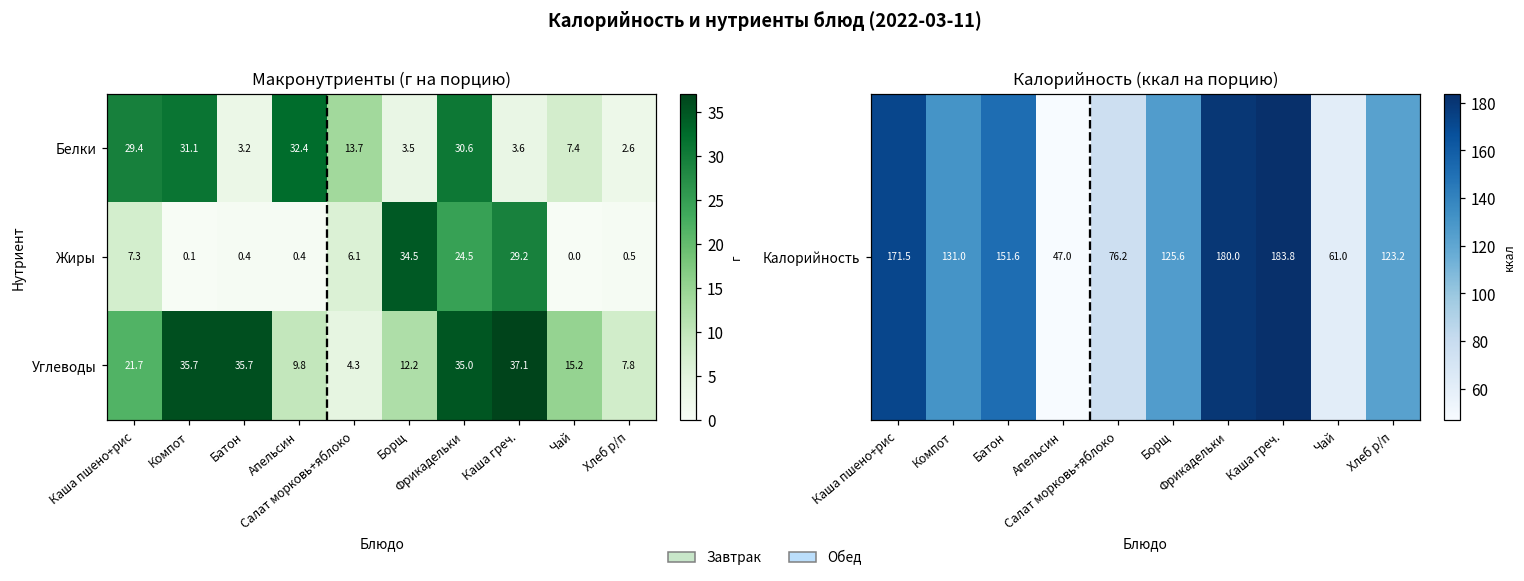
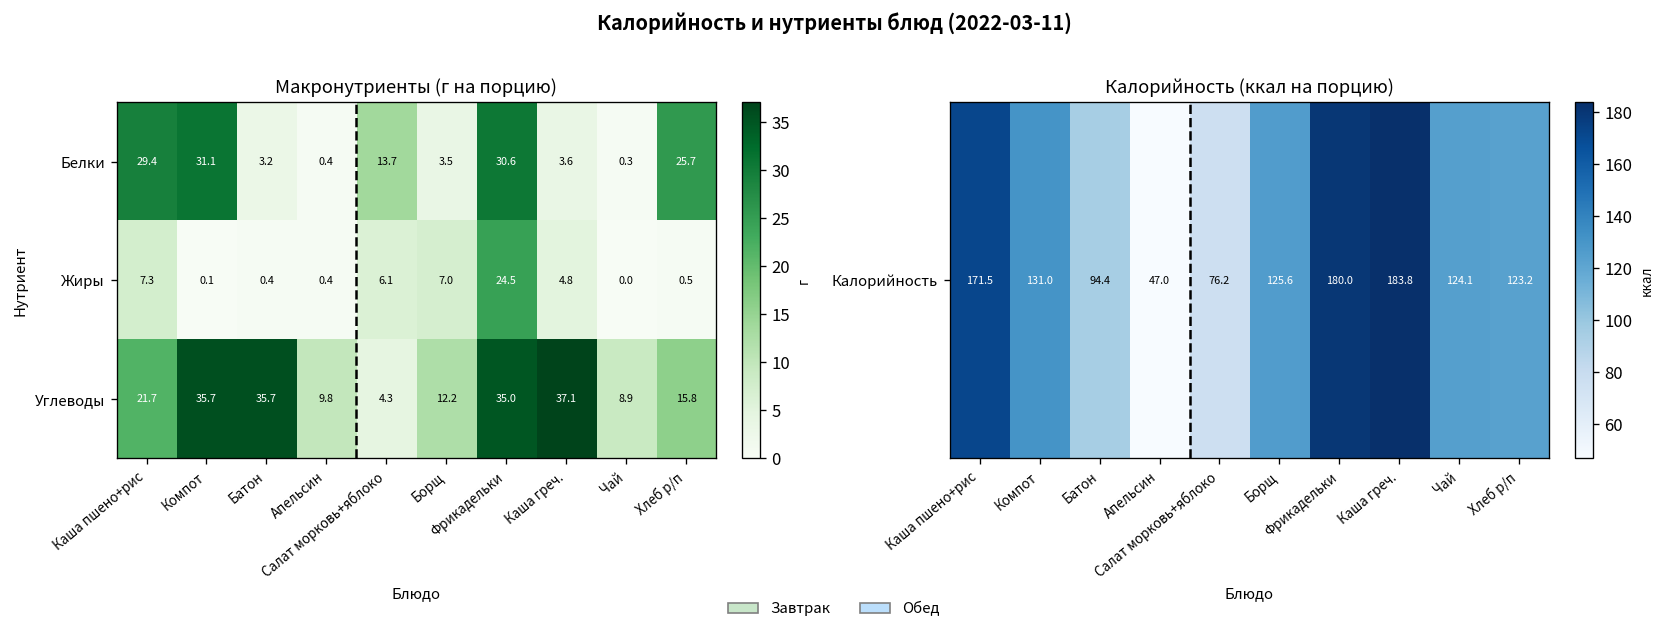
  {
    "Макронутриенты (г на порцию)": {
      "Белки": {
        "Каша пшено+рис": 29.4,
        "Компот": 31.1,
        "Батон": 3.2,
-       "Апельсин": 32.4,
+       "Апельсин": 0.4,
        "Салат морковь+яблоко": 13.7,
        "Борщ": 3.5,
        "Фрикадельки": 30.6,
        "Каша греч.": 3.6,
-       "Чай": 7.4,
-       "Хлеб р/п": 2.6
+       "Чай": 0.3,
+       "Хлеб р/п": 25.7
      },
      "Жиры": {
        "Каша пшено+рис": 7.3,
        "Компот": 0.1,
        "Батон": 0.4,
        "Апельсин": 0.4,
        "Салат морковь+яблоко": 6.1,
-       "Борщ": 34.5,
+       "Борщ": 7.0,
        "Фрикадельки": 24.5,
-       "Каша греч.": 29.2,
+       "Каша греч.": 4.8,
        "Чай": 0.0,
        "Хлеб р/п": 0.5
      },
      "Углеводы": {
        "Каша пшено+рис": 21.7,
        "Компот": 35.7,
        "Батон": 35.7,
        "Апельсин": 9.8,
        "Салат морковь+яблоко": 4.3,
        "Борщ": 12.2,
        "Фрикадельки": 35.0,
        "Каша греч.": 37.1,
-       "Чай": 15.2,
-       "Хлеб р/п": 7.8
+       "Чай": 8.9,
+       "Хлеб р/п": 15.8
      }
    },
    "Калорийность (ккал на порцию)": {
      "Калорийность": {
        "Каша пшено+рис": 171.5,
        "Компот": 131.0,
-       "Батон": 151.6,
+       "Батон": 94.4,
        "Апельсин": 47.0,
        "Салат морковь+яблоко": 76.2,
        "Борщ": 125.6,
        "Фрикадельки": 180.0,
        "Каша греч.": 183.8,
-       "Чай": 61.0,
+       "Чай": 124.1,
        "Хлеб р/п": 123.2
      }
    }
  }
